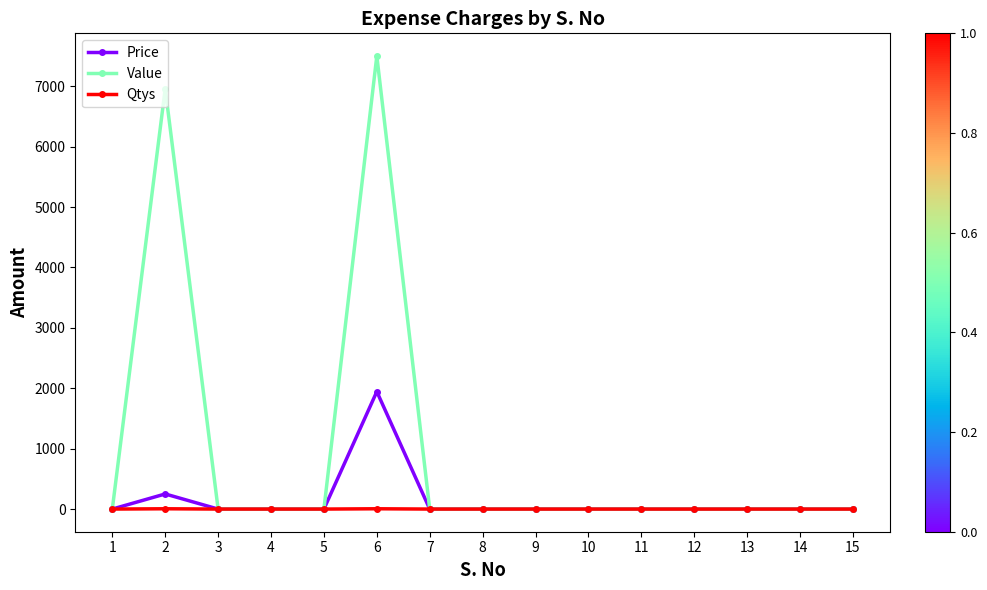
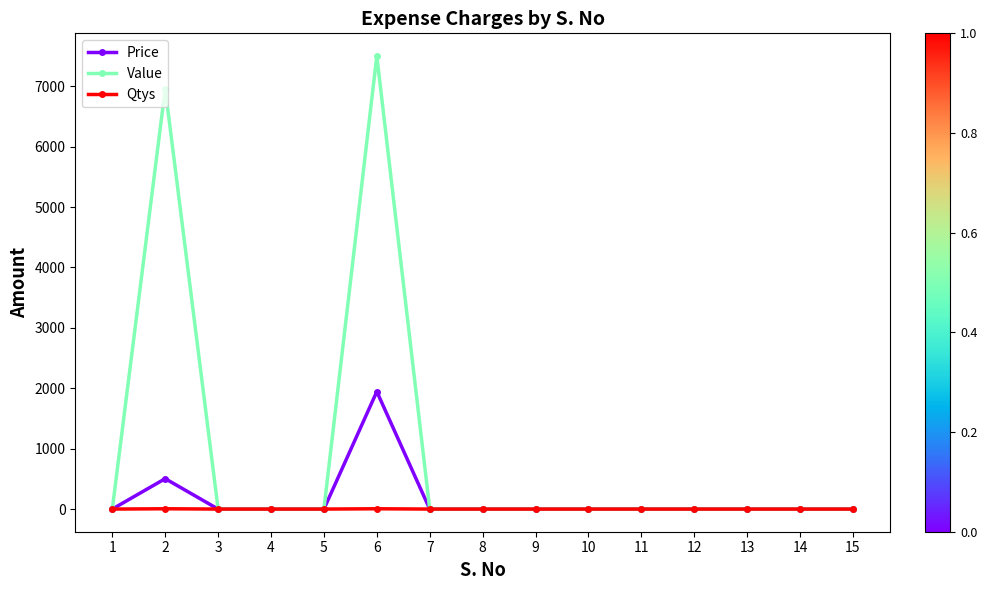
  {
    "Price": {
-     "2": 300,
+     "2": 500,
      "6": 1900
    },
    "Value": {
      "6": 7500
    },
    "Qtys": {
      "2": 0,
      "6": 0
    }
  }
